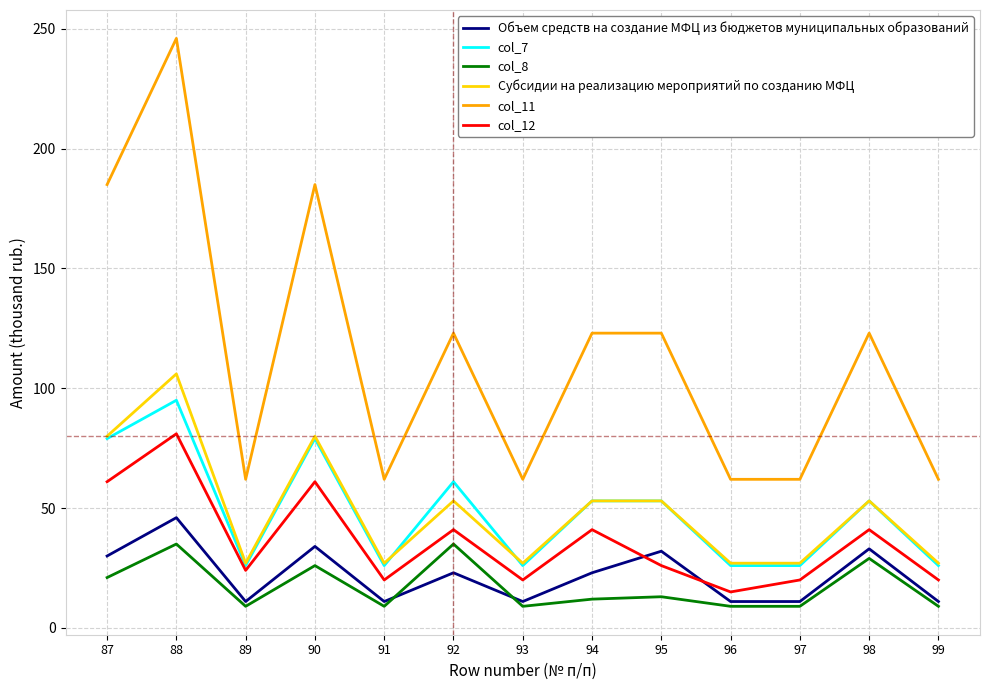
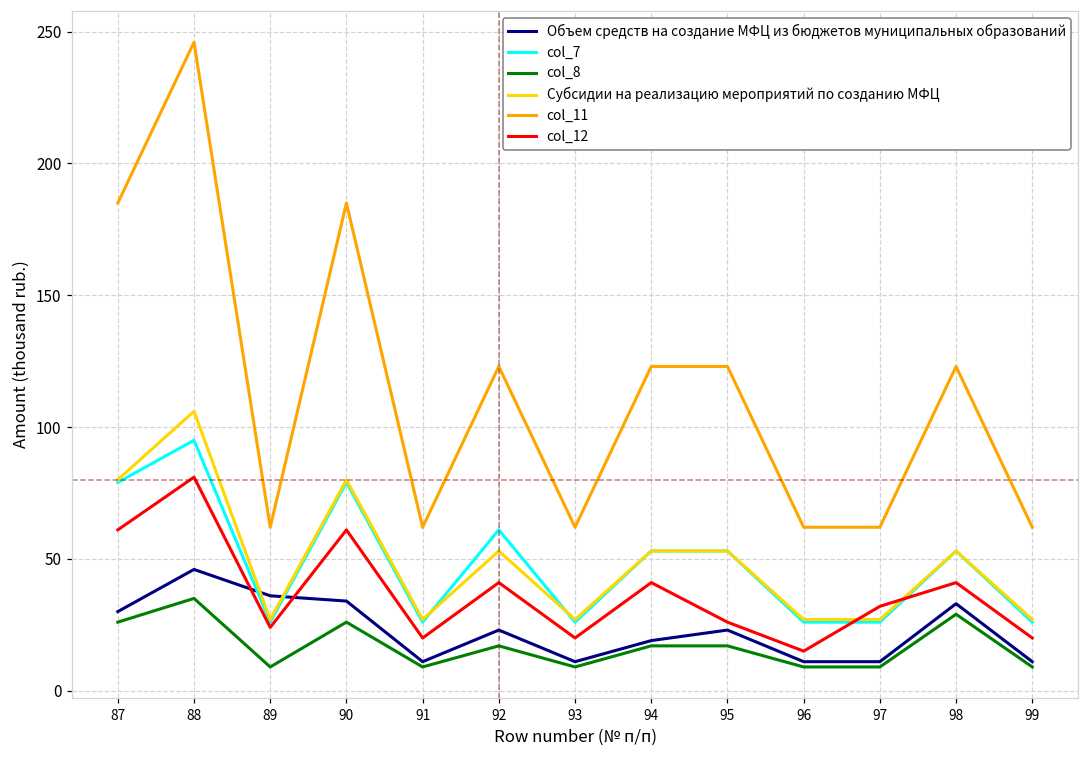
  {
    "Объем средств на создание МФЦ из бюджетов муниципальных образований": {
      "87": 30,
      "88": 46,
-     "89": 11,
+     "89": 36,
      "90": 34,
      "91": 11,
      "92": 23,
      "93": 11,
-     "94": 23,
-     "95": 32,
+     "94": 19,
+     "95": 23,
      "96": 11,
      "97": 11,
      "98": 33,
      "99": 11
    },
    "col_7": {
      "88": 95,
      "92": 61
    },
    "col_8": {
-     "87": 21,
+     "87": 26,
      "88": 35,
      "89": 9,
      "90": 26,
      "91": 9,
-     "92": 35,
+     "92": 17,
      "93": 9,
-     "94": 12,
-     "95": 13,
+     "94": 17,
+     "95": 17,
      "96": 9,
      "97": 9,
      "98": 29,
      "99": 9
    },
    "col_12": {
      "87": 61,
      "88": 81,
      "89": 24,
      "90": 61,
      "91": 20,
      "92": 41,
      "93": 20,
      "94": 41,
      "95": 26,
      "96": 15,
-     "97": 20,
+     "97": 32,
      "98": 41,
      "99": 20
    }
  }
